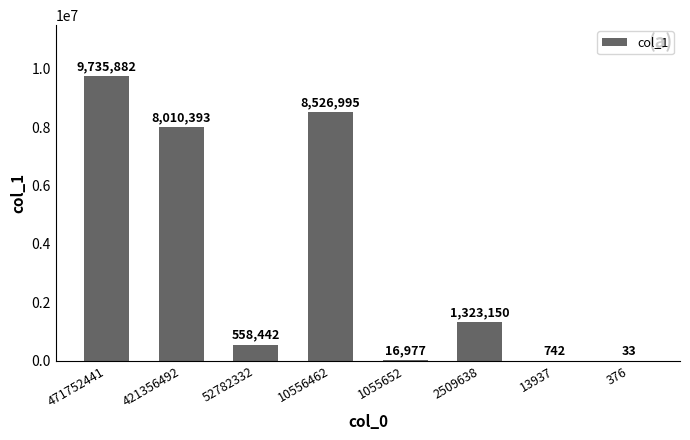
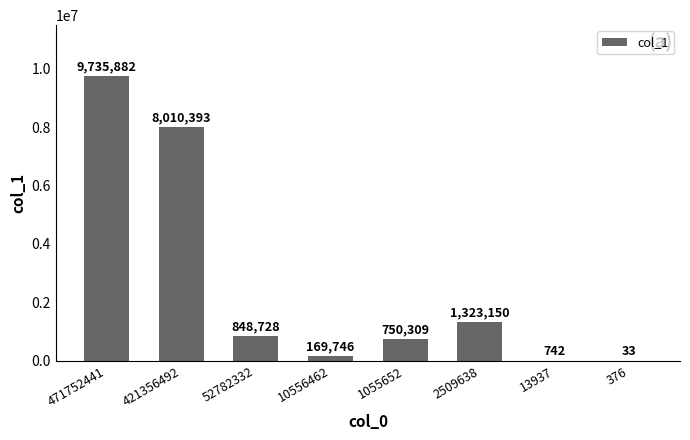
  {
    "471752441": "9,735,882",
    "421356492": "8,010,393",
-   "52782332": "558,442",
-   "10556462": "8,526,995",
-   "1055652": "16,977",
+   "52782332": "848,728",
+   "10556462": "169,746",
+   "1055652": "750,309",
    "2509638": "1,323,150",
    "13937": "742",
    "376": "33"
  }
